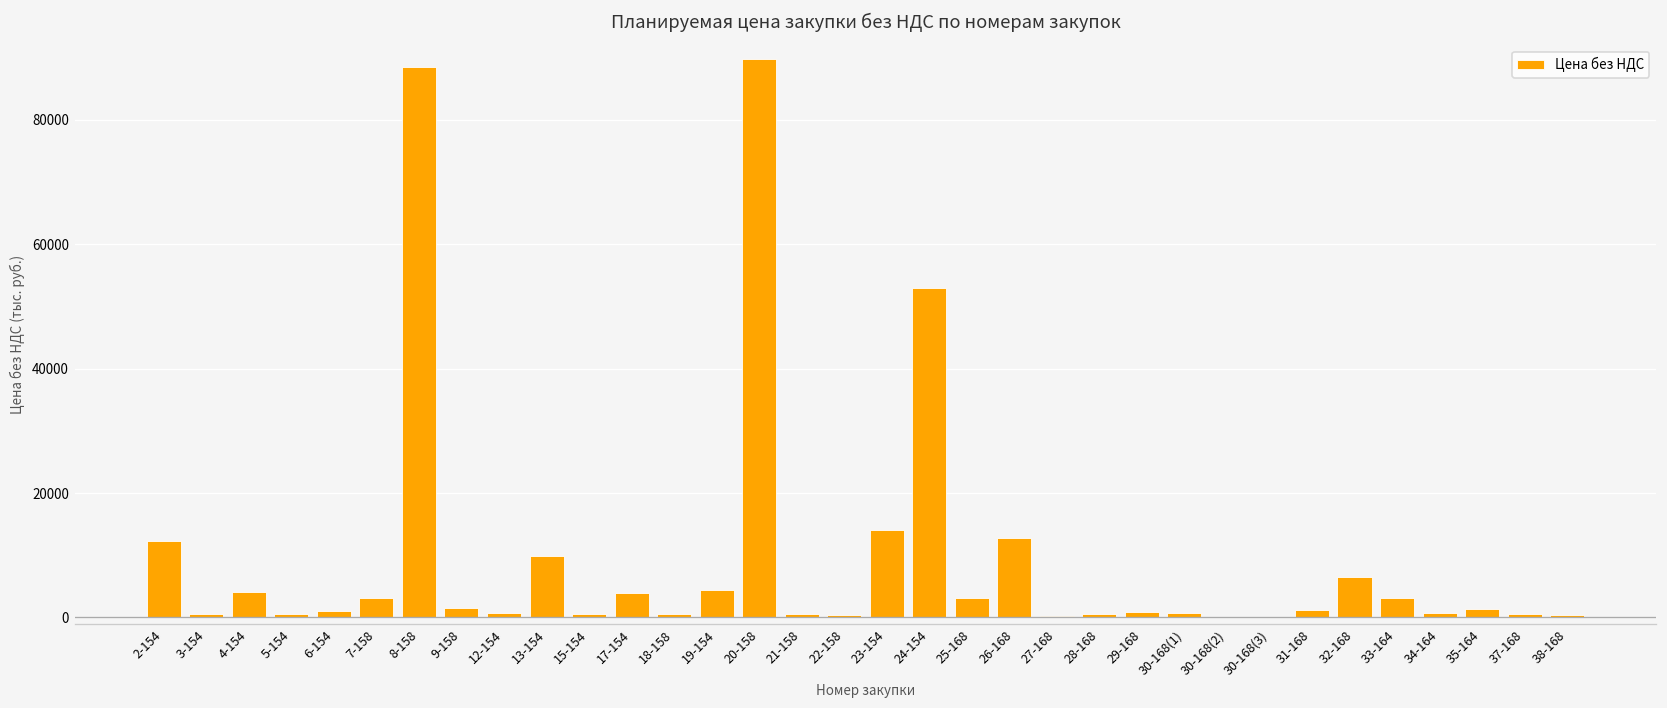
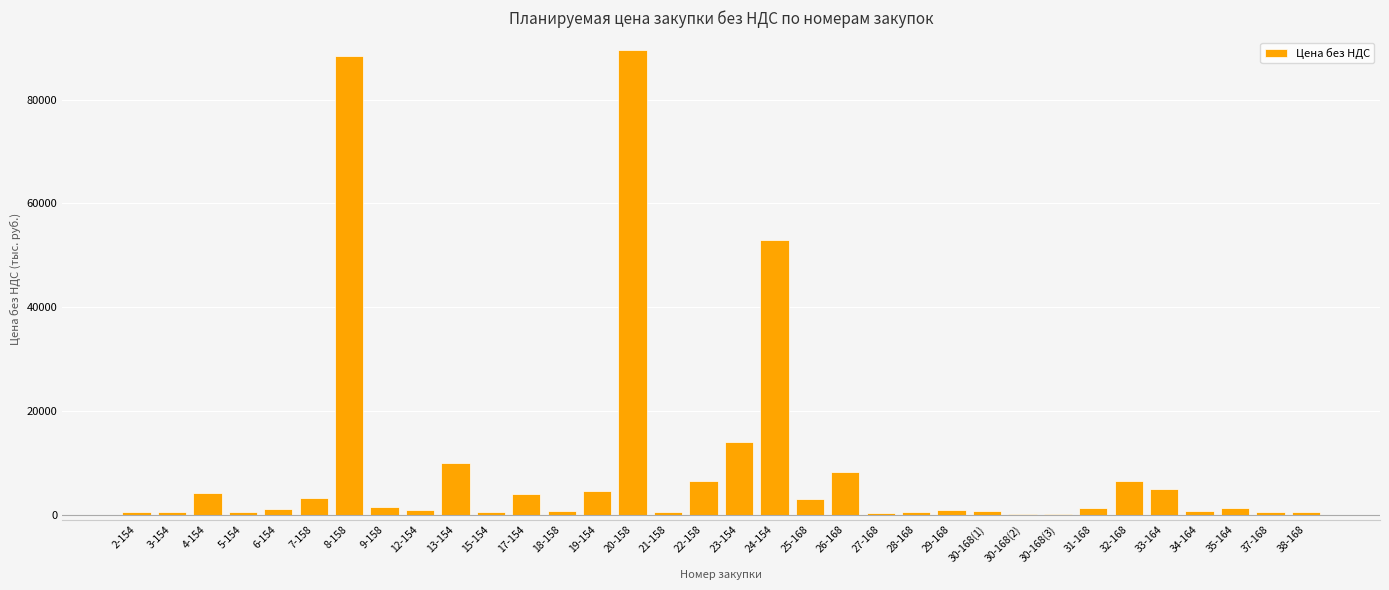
  {
-   "2-154": 12000,
+   "2-154": 1000,
    "3-154": 1000,
    "4-154": 4000,
    "5-154": 1000,
    "6-154": 1000,
    "7-158": 3000,
    "8-158": 88000,
    "9-158": 2000,
    "12-154": 1000,
    "13-154": 10000,
    "15-154": 1000,
    "17-154": 4000,
    "18-158": 1000,
    "19-154": 4000,
    "20-158": 90000,
    "21-158": 0,
-   "22-158": 0,
+   "22-158": 7000,
    "23-154": 14000,
    "24-154": 53000,
    "25-168": 3000,
-   "26-168": 13000,
+   "26-168": 8000,
    "28-168": 1000,
    "29-168": 1000,
    "30-168(1)": 1000,
    "31-168": 1000,
    "32-168": 7000,
-   "33-164": 3000,
+   "33-164": 5000,
    "34-164": 1000,
    "35-164": 1000,
    "37-168": 1000
  }
